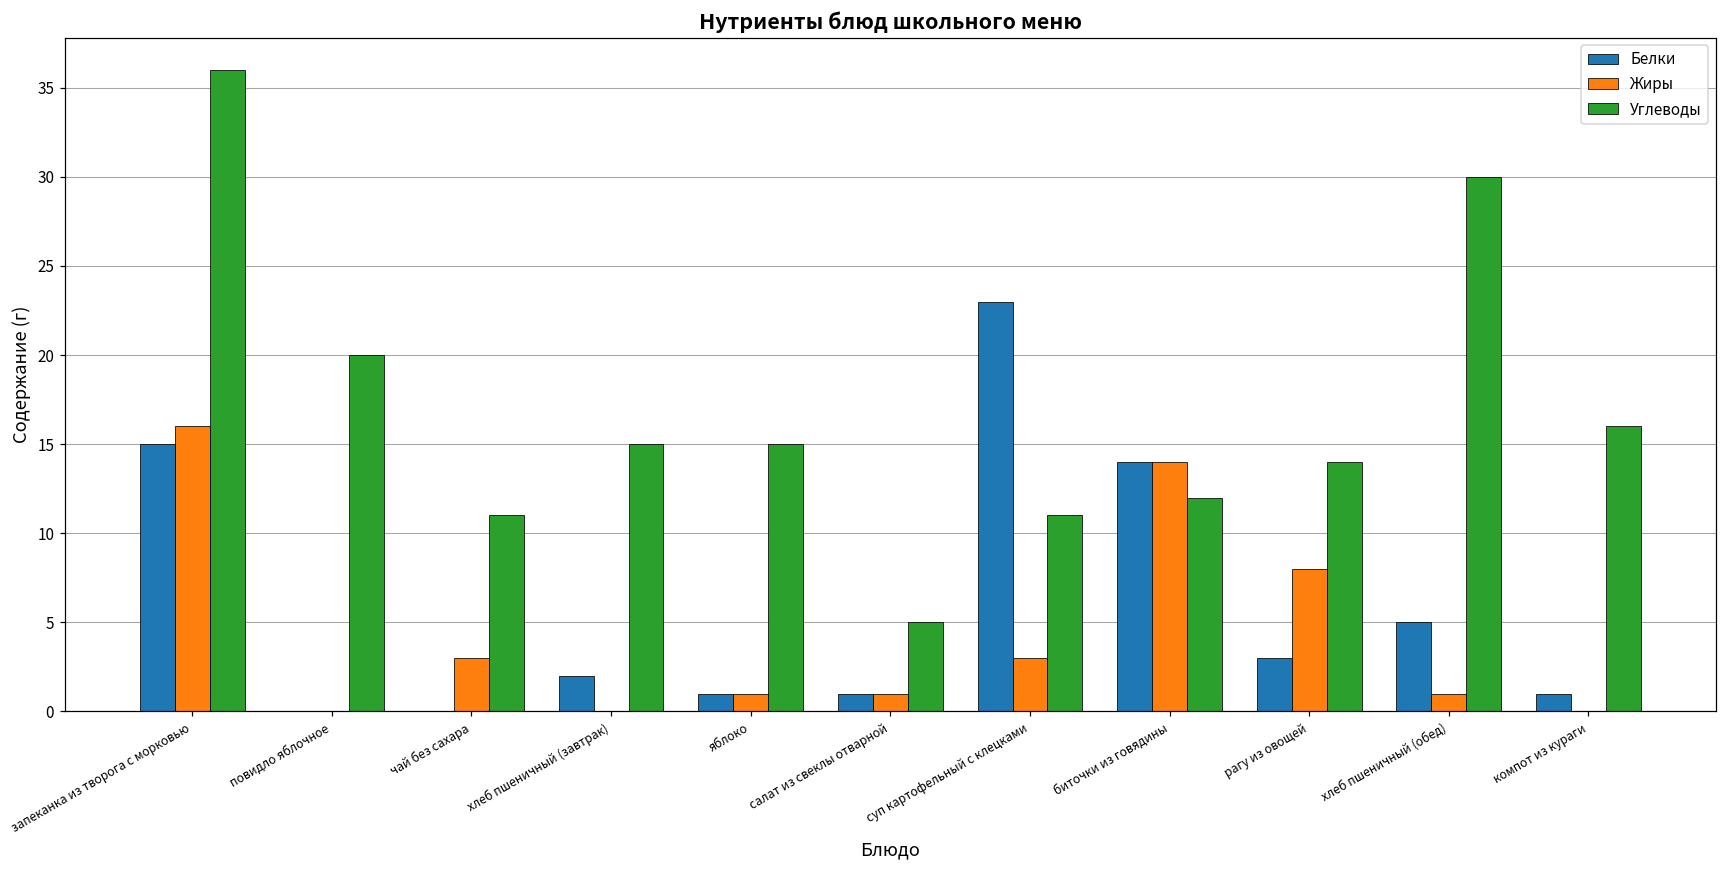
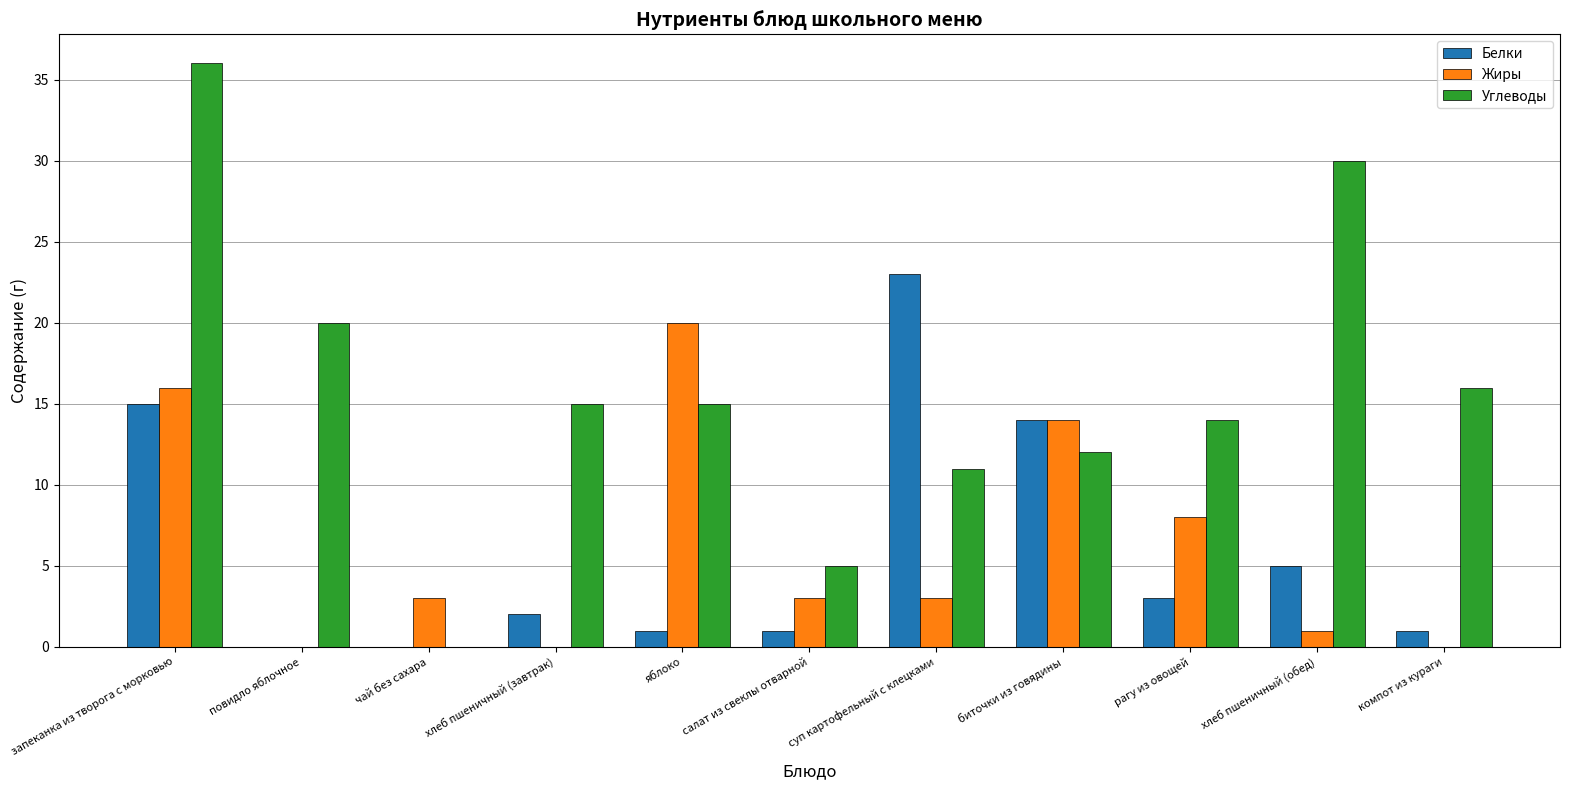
  {
    "Белки": {
      "запеканка из творога с морковью": 15,
      "повидло яблочное": 0,
      "чай без сахара": 0,
      "хлеб пшеничный (завтрак)": 2,
      "яблоко": 1,
      "салат из свеклы отварной": 1,
      "суп картофельный с клецками": 23,
      "биточки из говядины": 14,
      "рагу из овощей": 3,
      "хлеб пшеничный (обед)": 5,
      "компот из кураги": 1
    },
    "Жиры": {
      "запеканка из творога с морковью": 16,
      "повидло яблочное": 0,
      "чай без сахара": 3,
      "хлеб пшеничный (завтрак)": 0,
-     "яблоко": 1,
-     "салат из свеклы отварной": 1,
+     "яблоко": 20,
+     "салат из свеклы отварной": 3,
      "суп картофельный с клецками": 3,
      "биточки из говядины": 14,
      "рагу из овощей": 8,
      "хлеб пшеничный (обед)": 1,
      "компот из кураги": 0
    },
    "Углеводы": {
      "запеканка из творога с морковью": 36,
      "повидло яблочное": 20,
-     "чай без сахара": 11,
+     "чай без сахара": 0,
      "хлеб пшеничный (завтрак)": 15,
      "яблоко": 15,
      "салат из свеклы отварной": 5,
      "суп картофельный с клецками": 11,
      "биточки из говядины": 12,
      "рагу из овощей": 14,
      "хлеб пшеничный (обед)": 30,
      "компот из кураги": 16
    }
  }
